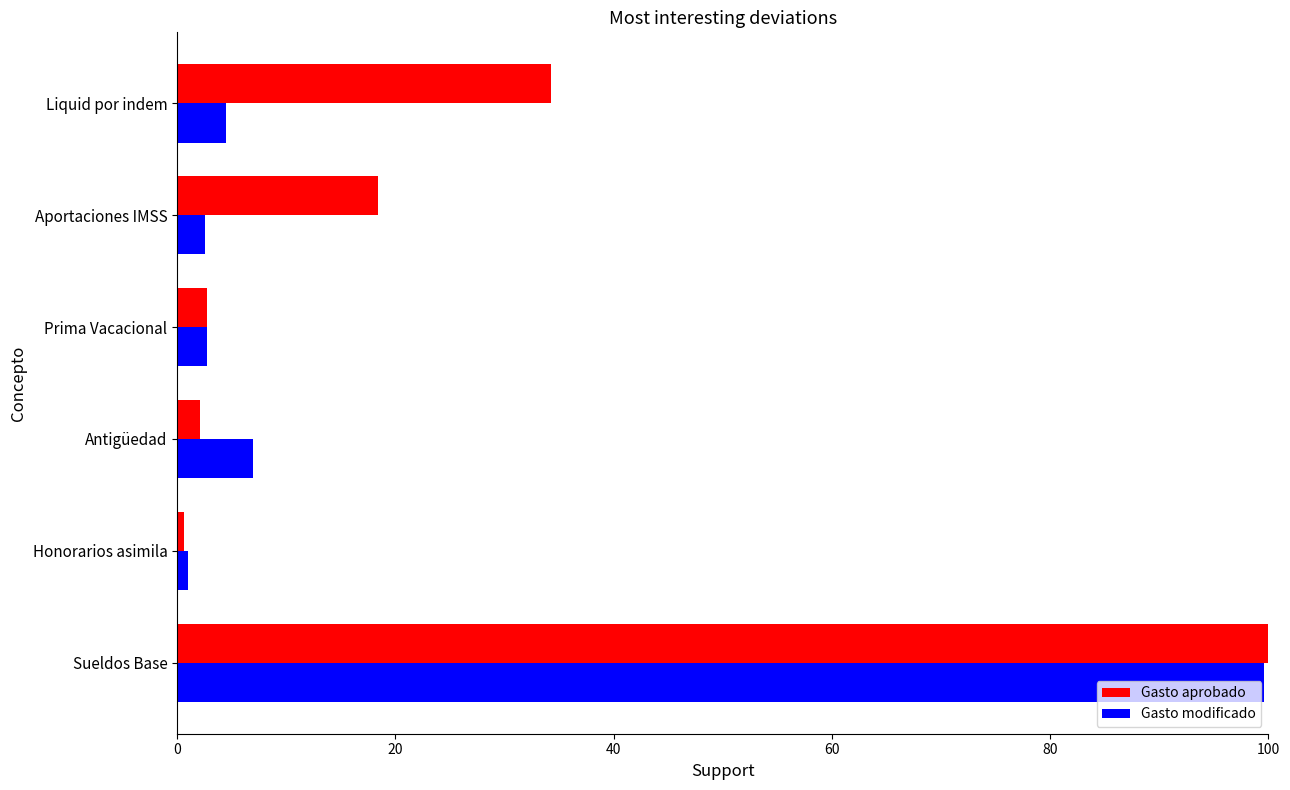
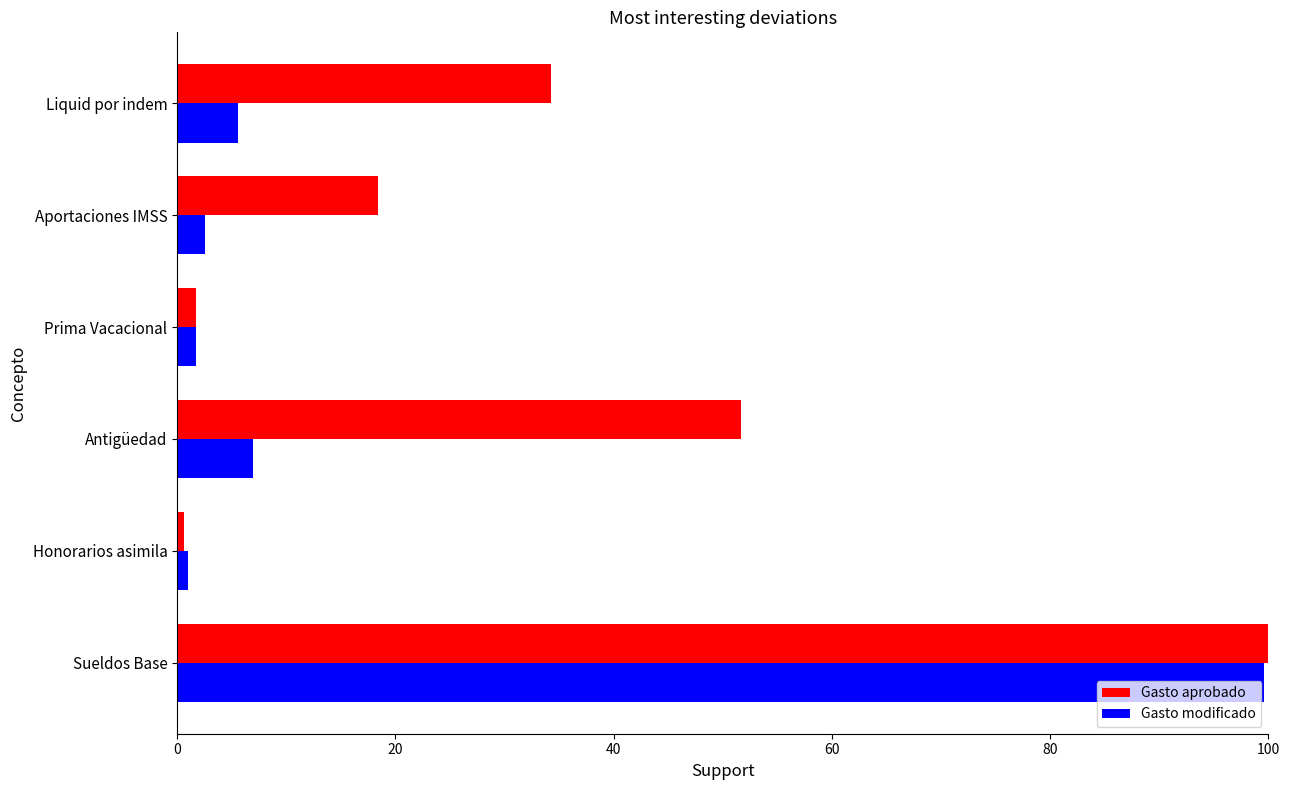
  {
    "Gasto aprobado": {
      "Liquid por indem": 34.3,
      "Aportaciones IMSS": 18.4,
-     "Prima Vacacional": 2.7,
-     "Antigüedad": 2.1,
+     "Prima Vacacional": 1.8,
+     "Antigüedad": 51.7,
      "Honorarios asimila": 0.6,
      "Sueldos Base": 100.0
    },
    "Gasto modificado": {
-     "Liquid por indem": 4.5,
+     "Liquid por indem": 5.6,
      "Aportaciones IMSS": 2.6,
-     "Prima Vacacional": 2.7,
+     "Prima Vacacional": 1.8,
      "Antigüedad": 7.0,
      "Honorarios asimila": 1.0,
      "Sueldos Base": 99.6
    }
  }
